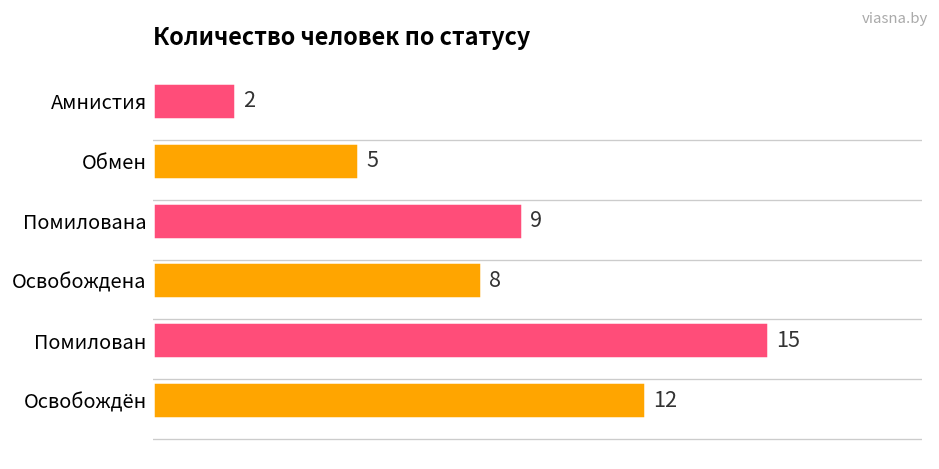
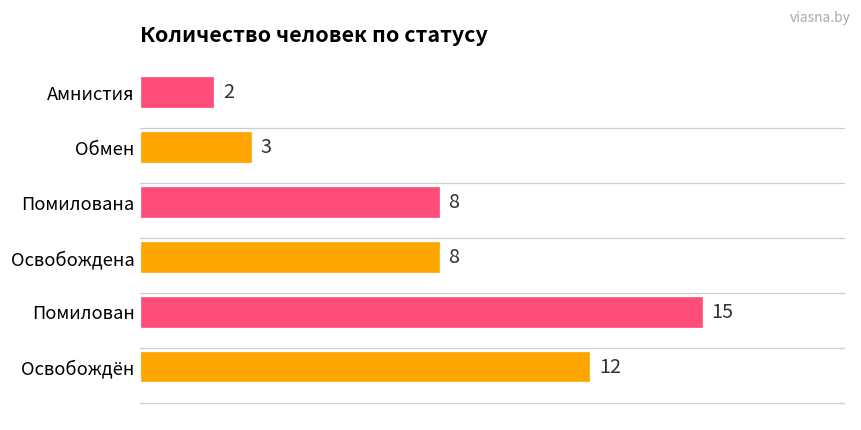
  {
    "Амнистия": 2,
-   "Обмен": 5,
-   "Помилована": 9,
+   "Обмен": 3,
+   "Помилована": 8,
    "Освобождена": 8,
    "Помилован": 15,
    "Освобождён": 12
  }
